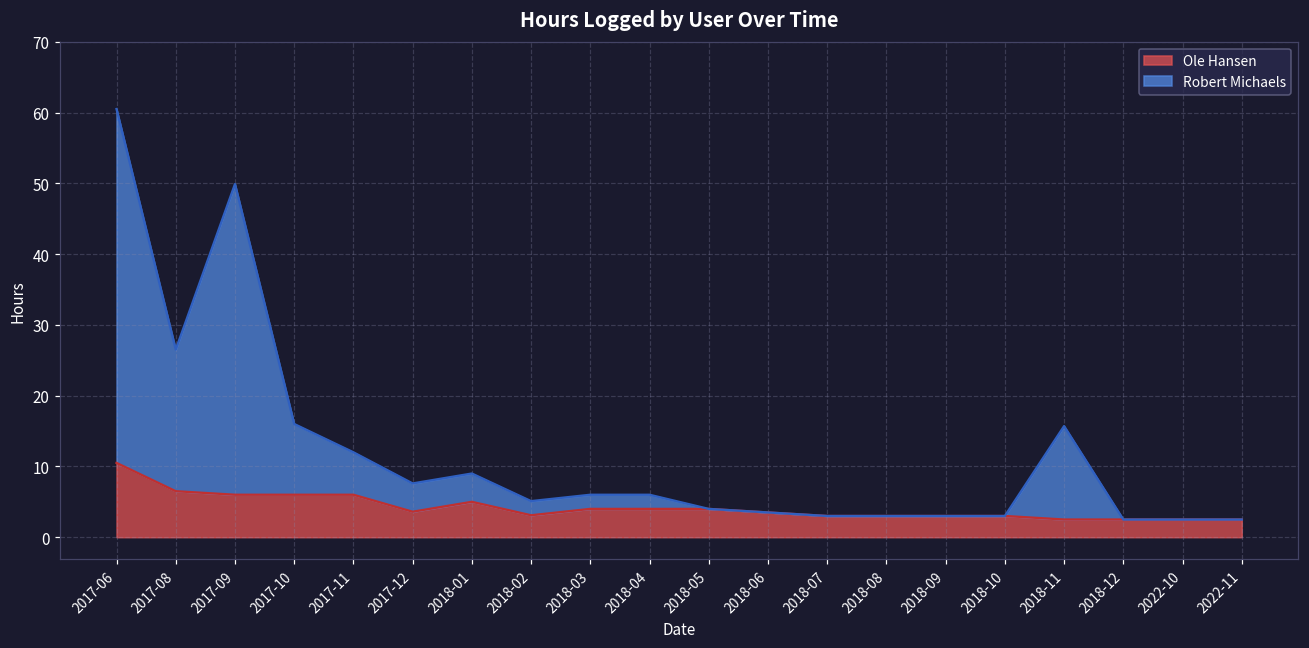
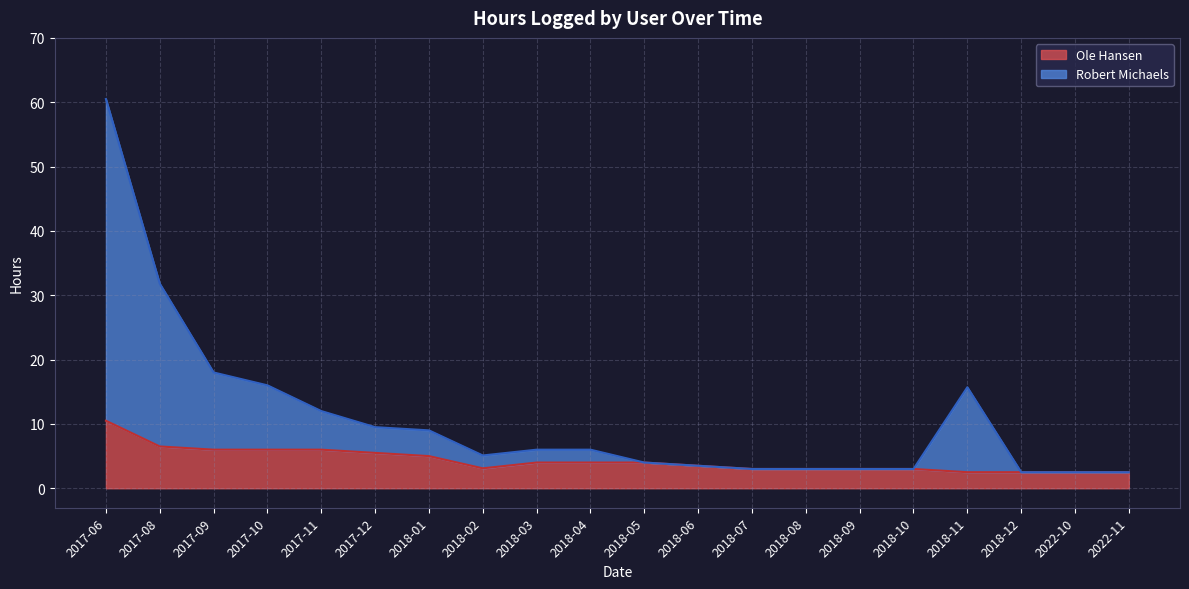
  {
    "Ole Hansen": {
      "2017-06": 11,
      "2017-08": 7,
      "2017-09": 6,
      "2017-10": 6,
      "2017-11": 6,
-     "2017-12": 4,
+     "2017-12": 6,
      "2018-01": 5,
      "2018-02": 3,
      "2018-03": 4,
      "2018-04": 4,
      "2018-11": 3
    },
    "Robert Michaels": {
      "2017-06": 50,
-     "2017-08": 20,
-     "2017-09": 44,
+     "2017-08": 25,
+     "2017-09": 12,
      "2017-10": 10,
      "2017-11": 6,
      "2017-12": 4,
      "2018-01": 4,
      "2018-02": 2,
      "2018-03": 2,
      "2018-04": 2,
      "2018-11": 13
    }
  }
